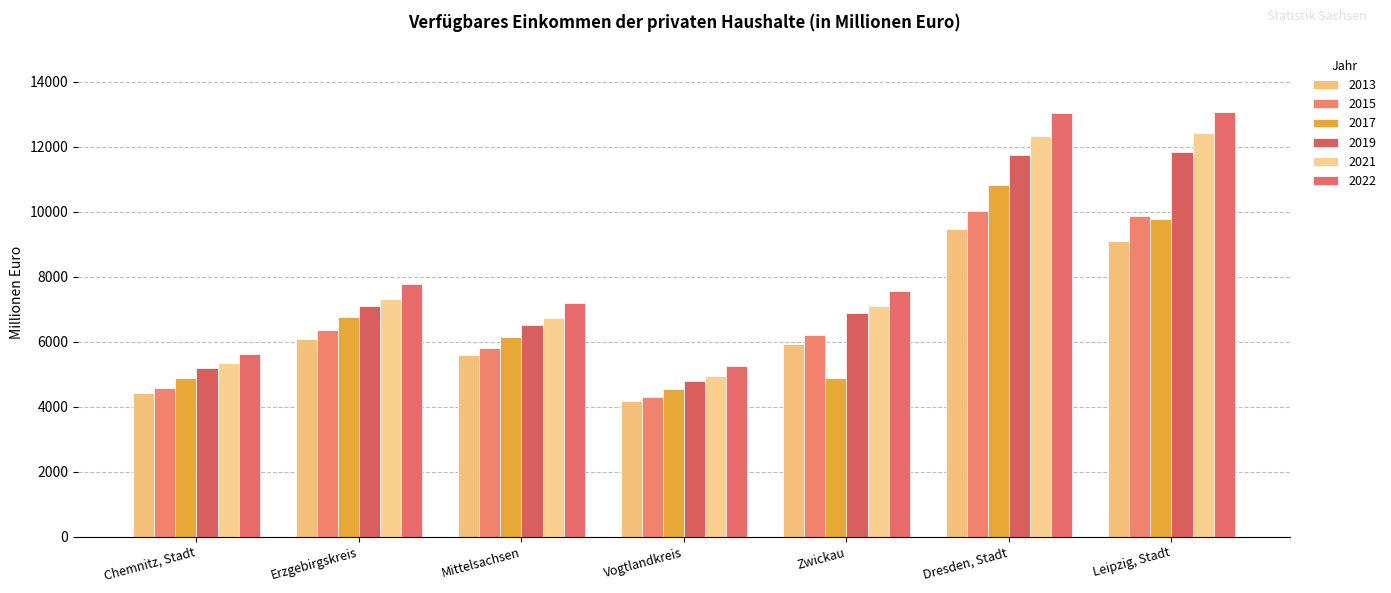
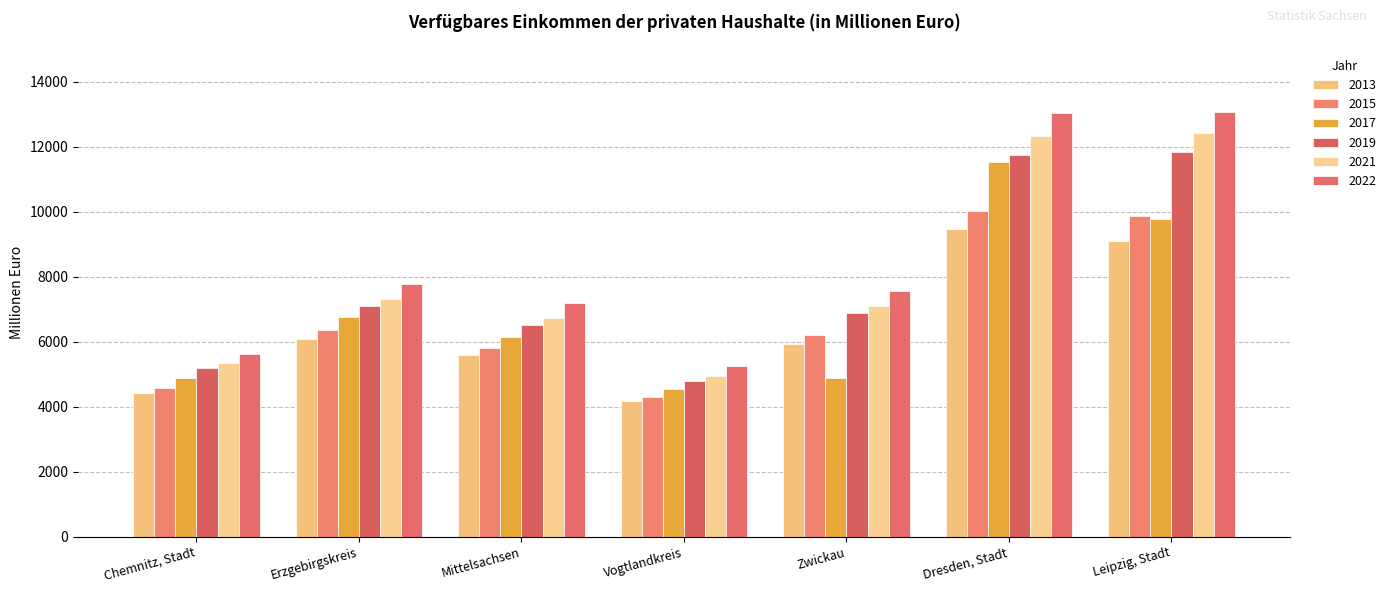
  {
    "2017": {
      "Chemnitz, Stadt": 4900,
      "Erzgebirgskreis": 6800,
      "Mittelsachsen": 6100,
      "Vogtlandkreis": 4600,
      "Zwickau": 4900,
-     "Dresden, Stadt": 10800,
+     "Dresden, Stadt": 11500,
      "Leipzig, Stadt": 9800
    }
  }
